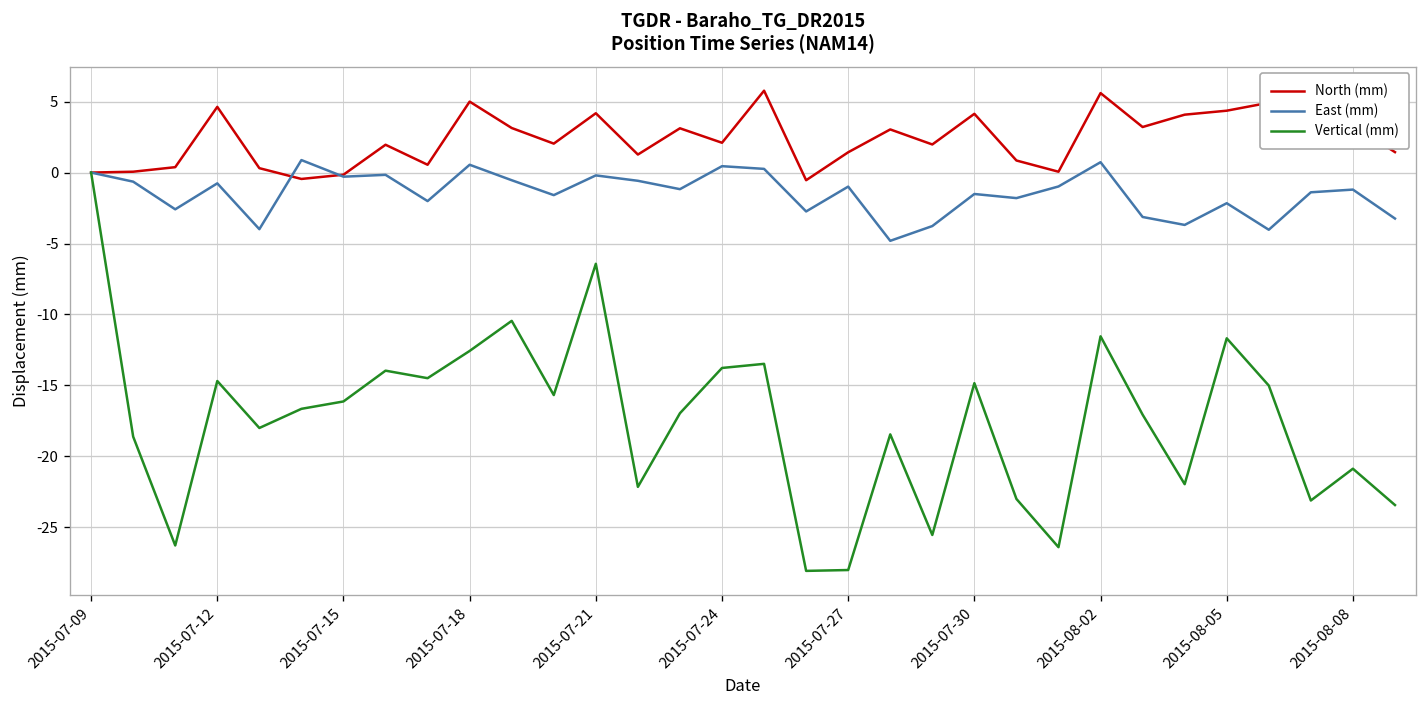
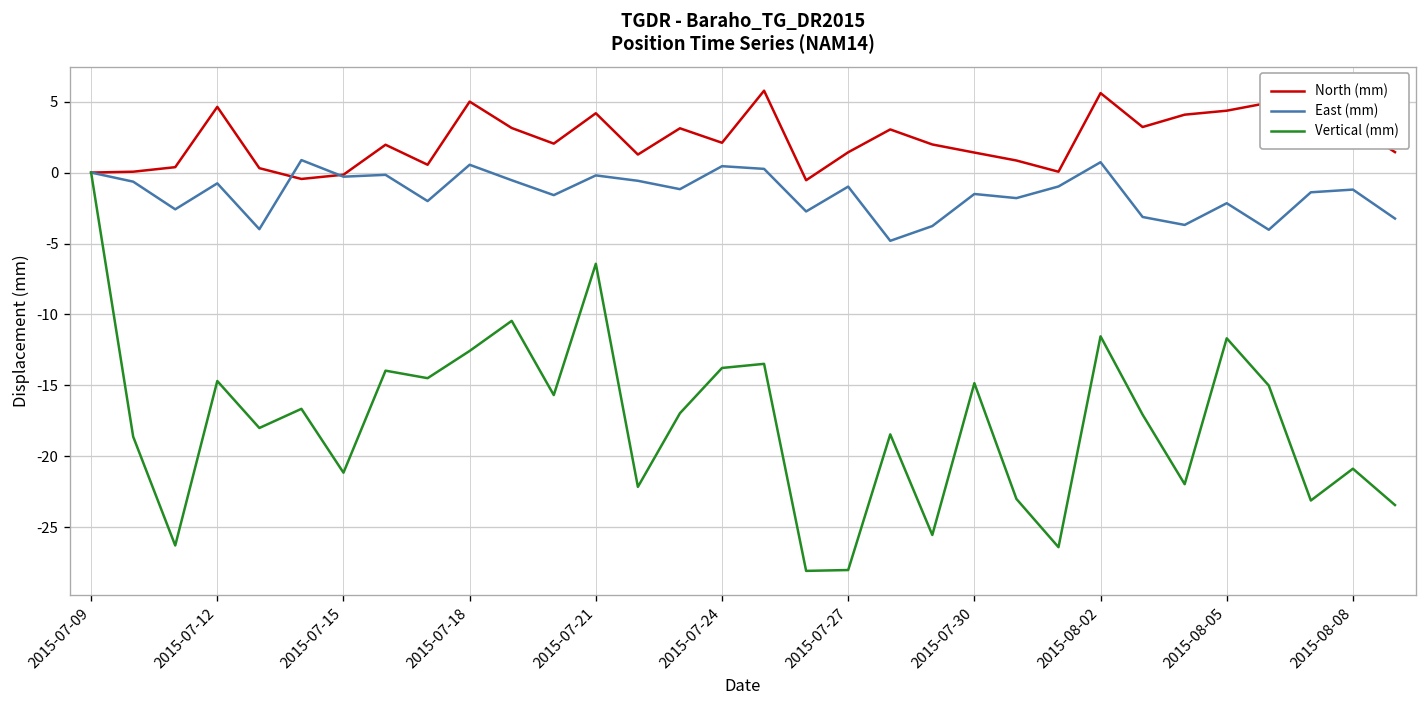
  {
    "North (mm)": {
      "2015-07-12": 4.6,
      "2015-07-18": 5.0,
      "2015-07-21": 4.2,
      "2015-07-24": 2.1,
      "2015-07-27": 1.4,
-     "2015-07-30": 4.1,
+     "2015-07-30": 1.4,
      "2015-08-02": 5.6,
      "2015-08-05": 4.4
    },
    "East (mm)": {
      "2015-07-12": -0.8,
      "2015-07-18": 0.6,
      "2015-07-21": -0.2,
      "2015-07-24": 0.5,
      "2015-07-27": -1.0,
      "2015-07-30": -1.5,
      "2015-08-02": 0.7,
      "2015-08-05": -2.2,
      "2015-08-08": -1.2
    },
    "Vertical (mm)": {
      "2015-07-12": -14.7,
-     "2015-07-15": -16.1,
+     "2015-07-15": -21.2,
      "2015-07-18": -12.6,
      "2015-07-21": -6.4,
      "2015-07-24": -13.8,
      "2015-07-27": -28.0,
      "2015-07-30": -14.8,
      "2015-08-02": -11.5,
      "2015-08-05": -11.7,
      "2015-08-08": -20.9
    }
  }
